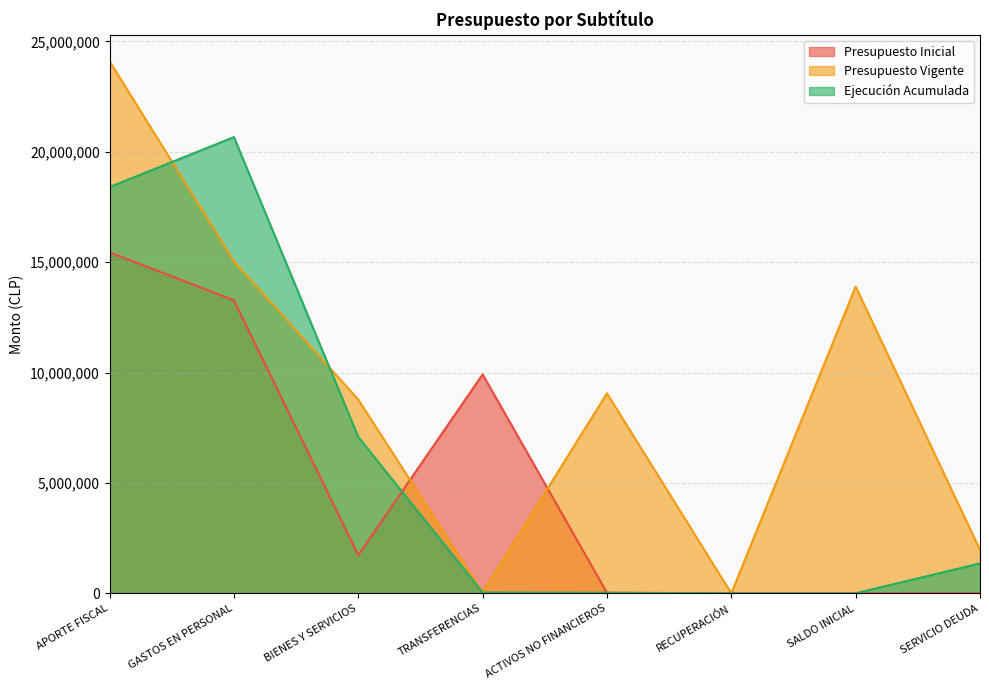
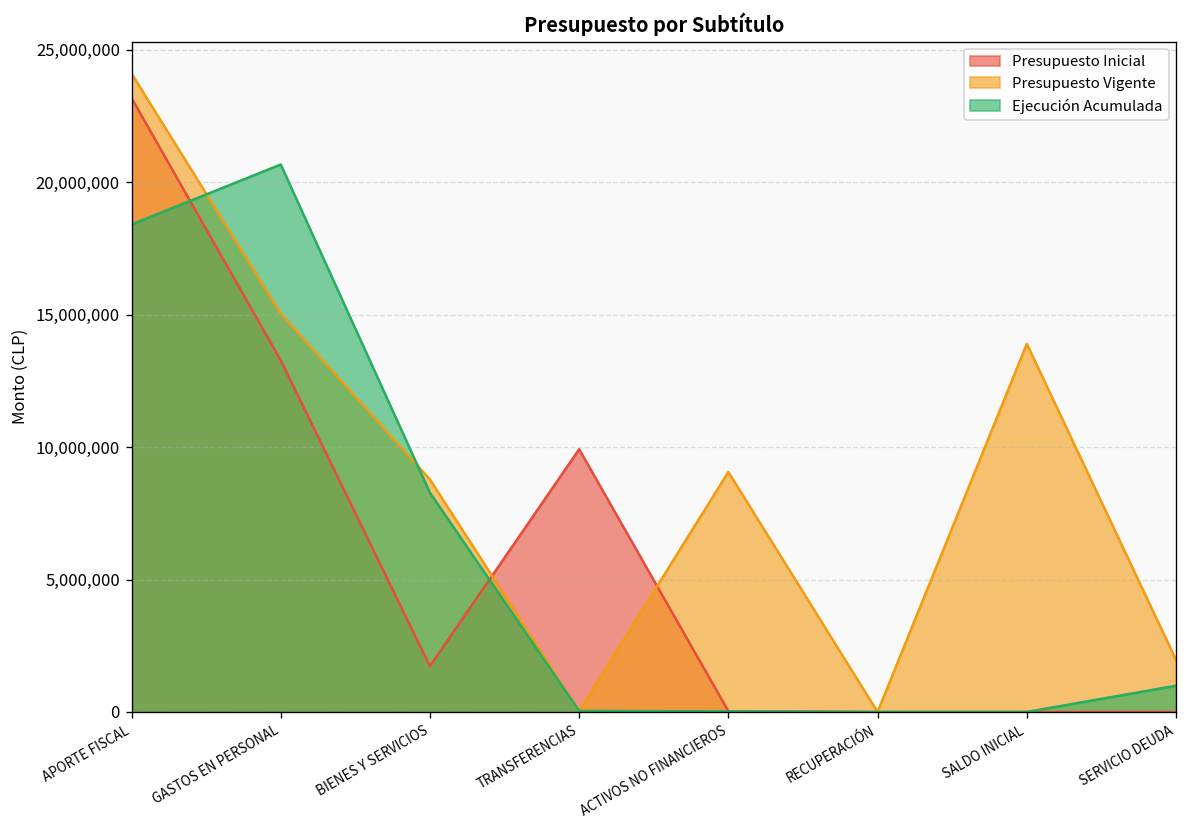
  {
    "Presupuesto Inicial": {
-     "APORTE FISCAL": "15,400,000",
+     "APORTE FISCAL": "23,200,000",
      "GASTOS EN PERSONAL": "13,300,000",
      "BIENES Y SERVICIOS": "1,700,000",
      "TRANSFERENCIAS": "9,900,000",
      "SERVICIO DEUDA": "0"
    },
    "Presupuesto Vigente": {
      "APORTE FISCAL": "24,100,000",
      "GASTOS EN PERSONAL": "15,000,000",
      "BIENES Y SERVICIOS": "8,800,000",
      "ACTIVOS NO FINANCIEROS": "9,100,000",
      "SALDO INICIAL": "13,900,000",
      "SERVICIO DEUDA": "2,000,000"
    },
    "Ejecución Acumulada": {
      "APORTE FISCAL": "18,400,000",
      "GASTOS EN PERSONAL": "20,700,000",
-     "BIENES Y SERVICIOS": "7,100,000",
-     "SERVICIO DEUDA": "1,400,000"
+     "BIENES Y SERVICIOS": "8,300,000",
+     "SERVICIO DEUDA": "1,000,000"
    }
  }
